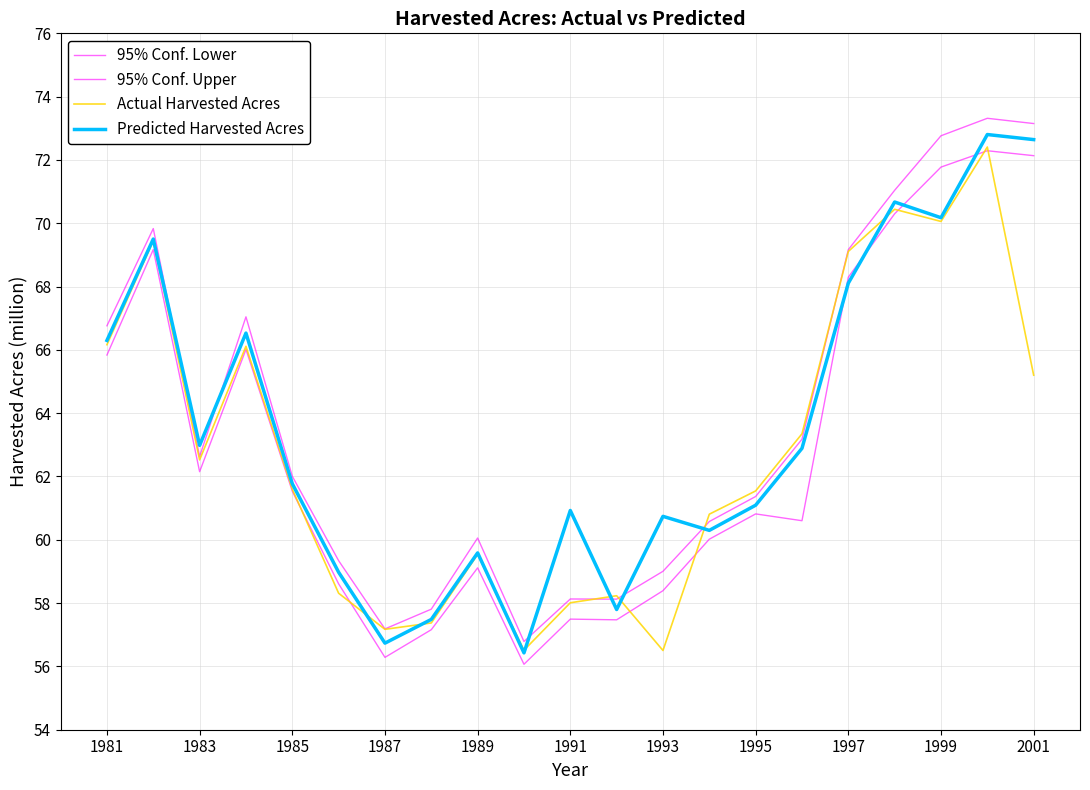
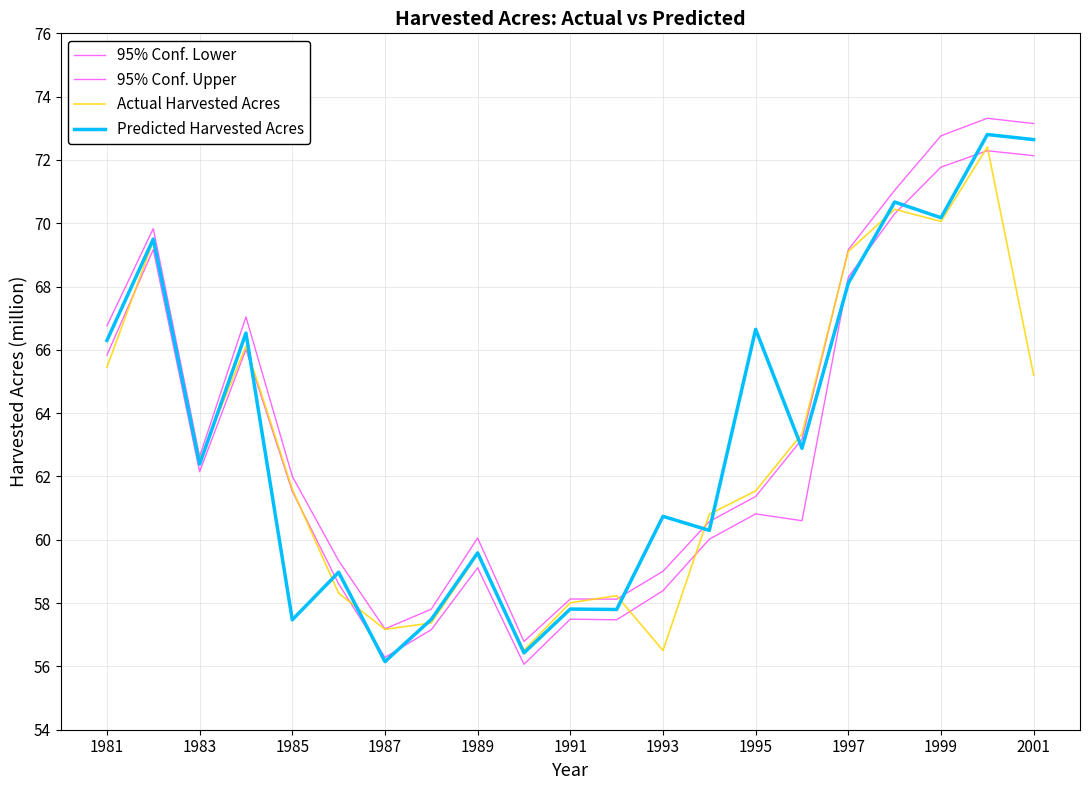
  {
    "Actual Harvested Acres": {
-     "1981": 66.2,
+     "1981": 65.4,
      "1983": 62.5,
      "1991": 58.0,
      "1993": 56.5,
      "1995": 61.5,
      "1999": 70.1,
      "2001": 65.2
    },
    "Predicted Harvested Acres": {
      "1981": 66.3,
-     "1983": 63.0,
-     "1985": 61.8,
-     "1987": 56.7,
-     "1991": 60.9,
+     "1983": 62.4,
+     "1985": 57.5,
+     "1987": 56.2,
+     "1991": 57.8,
      "1993": 60.7,
-     "1995": 61.1,
+     "1995": 66.6,
      "1997": 68.1,
      "1999": 70.2,
      "2001": 72.6
    }
  }
